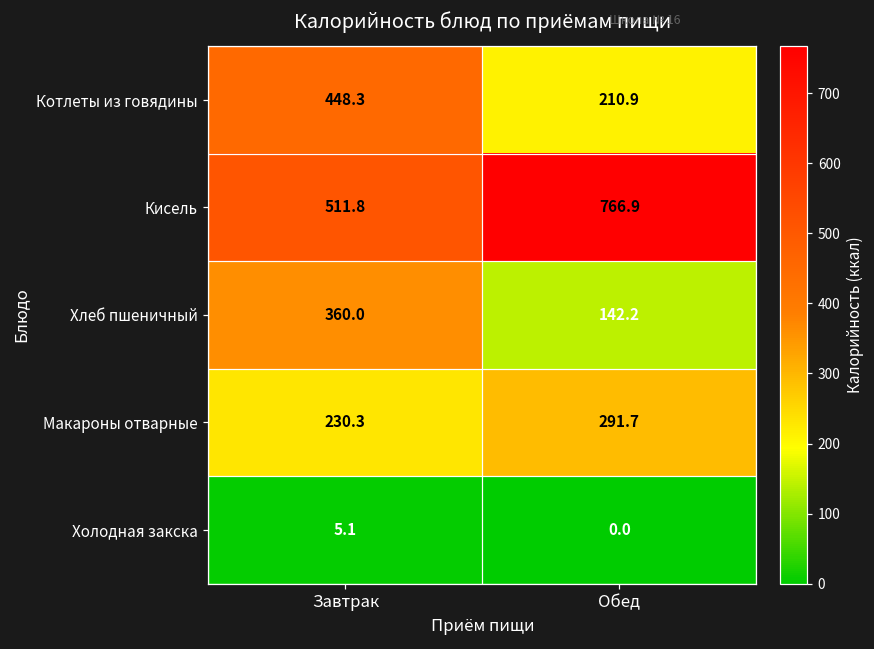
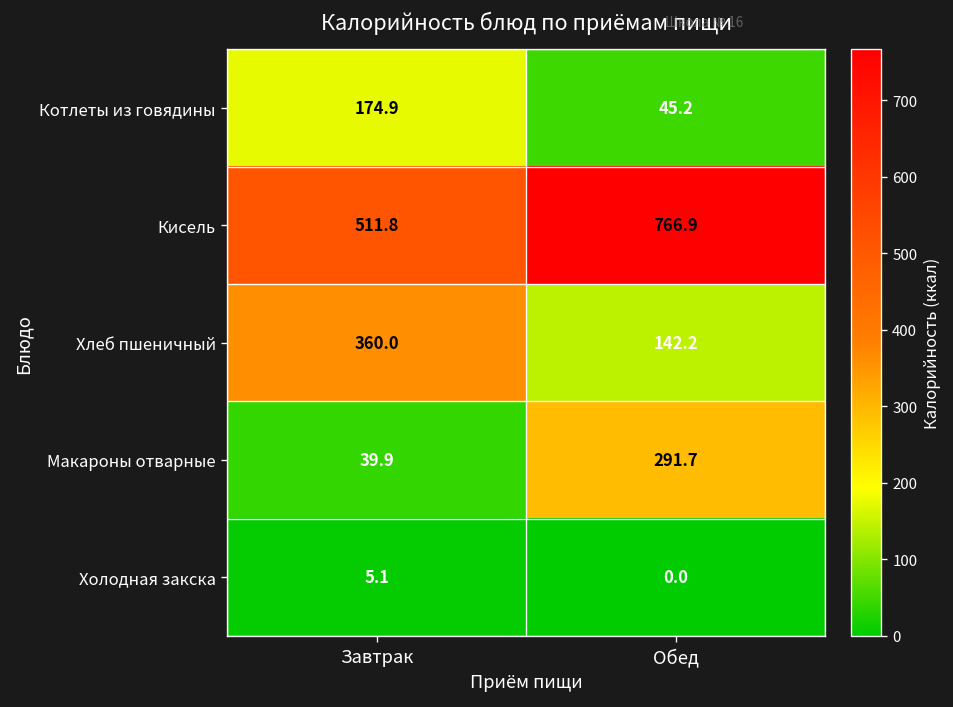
  {
    "Котлеты из говядины": {
-     "Завтрак": 448.3,
-     "Обед": 210.9
+     "Завтрак": 174.9,
+     "Обед": 45.2
    },
    "Кисель": {
      "Завтрак": 511.8,
      "Обед": 766.9
    },
    "Хлеб пшеничный": {
      "Завтрак": 360.0,
      "Обед": 142.2
    },
    "Макароны отварные": {
-     "Завтрак": 230.3,
+     "Завтрак": 39.9,
      "Обед": 291.7
    },
    "Холодная закска": {
      "Завтрак": 5.1,
      "Обед": 0.0
    }
  }
